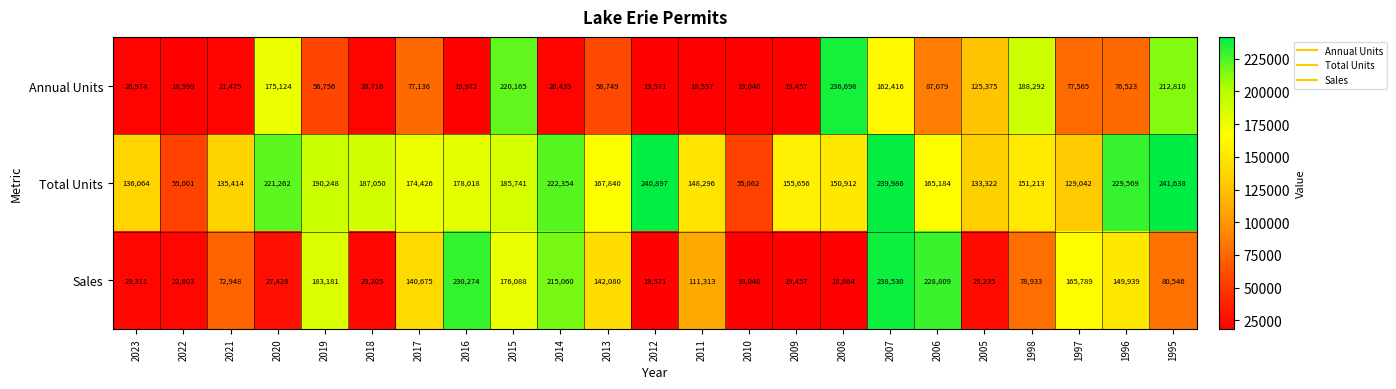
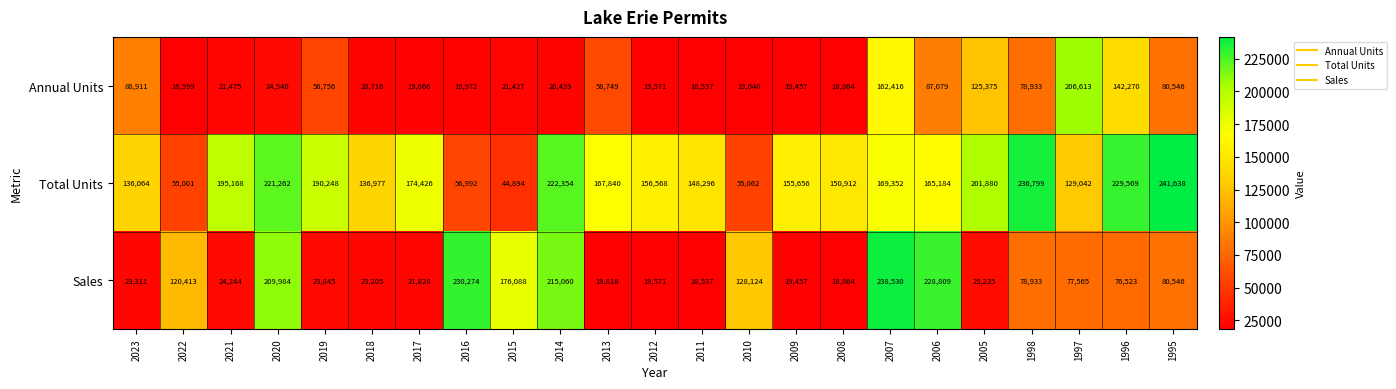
  {
    "Annual Units": {
-     "2023": "20,974",
+     "2023": "88,911",
      "2022": "18,599",
      "2021": "21,475",
-     "2020": "175,124",
+     "2020": "24,540",
      "2019": "56,756",
      "2018": "20,716",
-     "2017": "77,136",
+     "2017": "19,666",
      "2016": "19,972",
-     "2015": "220,165",
+     "2015": "21,427",
      "2014": "20,439",
      "2013": "58,749",
      "2012": "19,571",
      "2011": "18,537",
      "2010": "19,040",
      "2009": "19,457",
-     "2008": "236,696",
+     "2008": "18,864",
      "2007": "162,416",
      "2006": "87,079",
      "2005": "125,375",
-     "1998": "188,292",
-     "1997": "77,565",
-     "1996": "76,523",
-     "1995": "212,810"
+     "1998": "78,933",
+     "1997": "206,613",
+     "1996": "142,270",
+     "1995": "80,546"
    },
    "Total Units": {
      "2023": "136,064",
      "2022": "55,001",
-     "2021": "135,414",
+     "2021": "195,168",
      "2020": "221,262",
      "2019": "190,248",
-     "2018": "187,050",
+     "2018": "136,977",
      "2017": "174,426",
-     "2016": "178,018",
-     "2015": "185,741",
+     "2016": "56,992",
+     "2015": "44,894",
      "2014": "222,354",
      "2013": "167,840",
-     "2012": "240,897",
+     "2012": "156,568",
      "2011": "148,296",
      "2010": "55,062",
      "2009": "155,656",
      "2008": "150,912",
-     "2007": "239,986",
+     "2007": "169,352",
      "2006": "165,184",
-     "2005": "133,322",
-     "1998": "151,213",
+     "2005": "201,880",
+     "1998": "236,799",
      "1997": "129,042",
      "1996": "229,569",
      "1995": "241,638"
    },
    "Sales": {
      "2023": "23,311",
-     "2022": "22,603",
-     "2021": "72,948",
-     "2020": "27,428",
-     "2019": "183,181",
+     "2022": "120,413",
+     "2021": "24,244",
+     "2020": "209,984",
+     "2019": "23,845",
      "2018": "23,205",
-     "2017": "140,675",
+     "2017": "21,828",
      "2016": "230,274",
      "2015": "176,088",
      "2014": "215,060",
-     "2013": "142,080",
+     "2013": "19,816",
      "2012": "19,571",
-     "2011": "111,313",
-     "2010": "19,040",
+     "2011": "18,537",
+     "2010": "128,124",
      "2009": "19,457",
      "2008": "18,864",
      "2007": "238,530",
      "2006": "228,809",
      "2005": "25,235",
      "1998": "78,933",
-     "1997": "165,789",
-     "1996": "149,939",
+     "1997": "77,565",
+     "1996": "76,523",
      "1995": "80,546"
    }
  }
